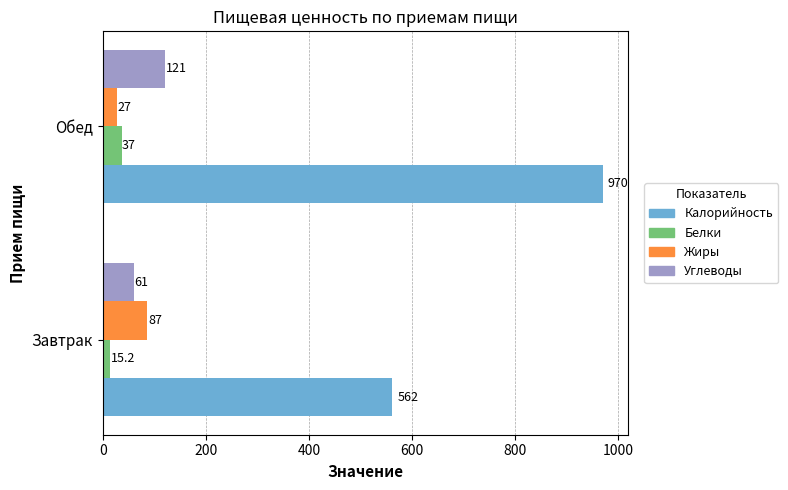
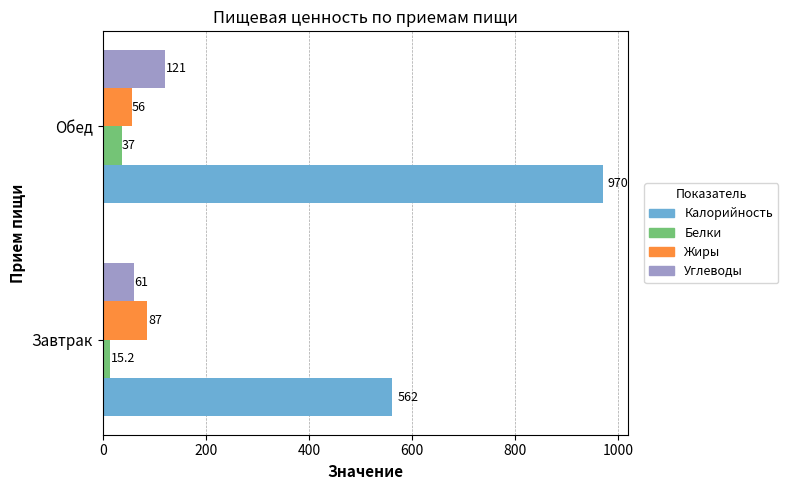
  {
    "Белки": {
      "Обед": 37,
      "Завтрак": 15.2
    },
    "Жиры": {
-     "Обед": 27,
+     "Обед": 56,
      "Завтрак": 87
    }
  }
